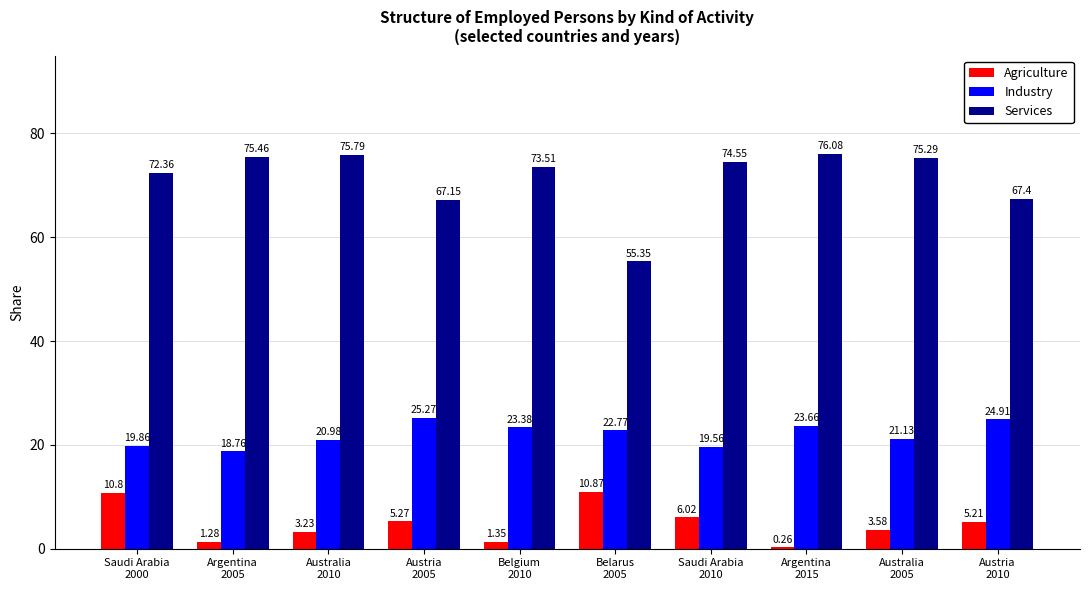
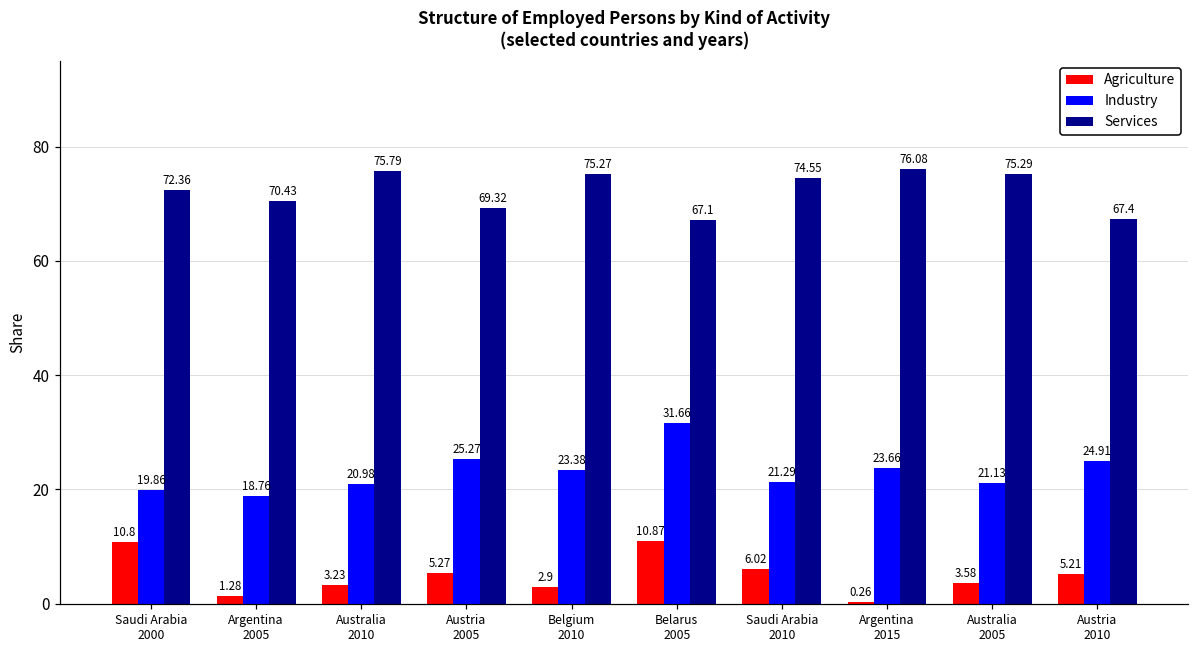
  {
    "Agriculture": {
      "Saudi Arabia 2000": 10.8,
      "Argentina 2005": 1.28,
      "Australia 2010": 3.23,
      "Austria 2005": 5.27,
-     "Belgium 2010": 1.35,
+     "Belgium 2010": 2.9,
      "Belarus 2005": 10.87,
      "Saudi Arabia 2010": 6.02,
      "Argentina 2015": 0.26,
      "Australia 2005": 3.58,
      "Austria 2010": 5.21
    },
    "Industry": {
      "Saudi Arabia 2000": 19.86,
      "Argentina 2005": 18.76,
      "Australia 2010": 20.98,
      "Austria 2005": 25.27,
      "Belgium 2010": 23.38,
-     "Belarus 2005": 22.77,
-     "Saudi Arabia 2010": 19.56,
+     "Belarus 2005": 31.66,
+     "Saudi Arabia 2010": 21.29,
      "Argentina 2015": 23.66,
      "Australia 2005": 21.13,
      "Austria 2010": 24.91
    },
    "Services": {
      "Saudi Arabia 2000": 72.36,
-     "Argentina 2005": 75.46,
+     "Argentina 2005": 70.43,
      "Australia 2010": 75.79,
-     "Austria 2005": 67.15,
-     "Belgium 2010": 73.51,
-     "Belarus 2005": 55.35,
+     "Austria 2005": 69.32,
+     "Belgium 2010": 75.27,
+     "Belarus 2005": 67.1,
      "Saudi Arabia 2010": 74.55,
      "Argentina 2015": 76.08,
      "Australia 2005": 75.29,
      "Austria 2010": 67.4
    }
  }
